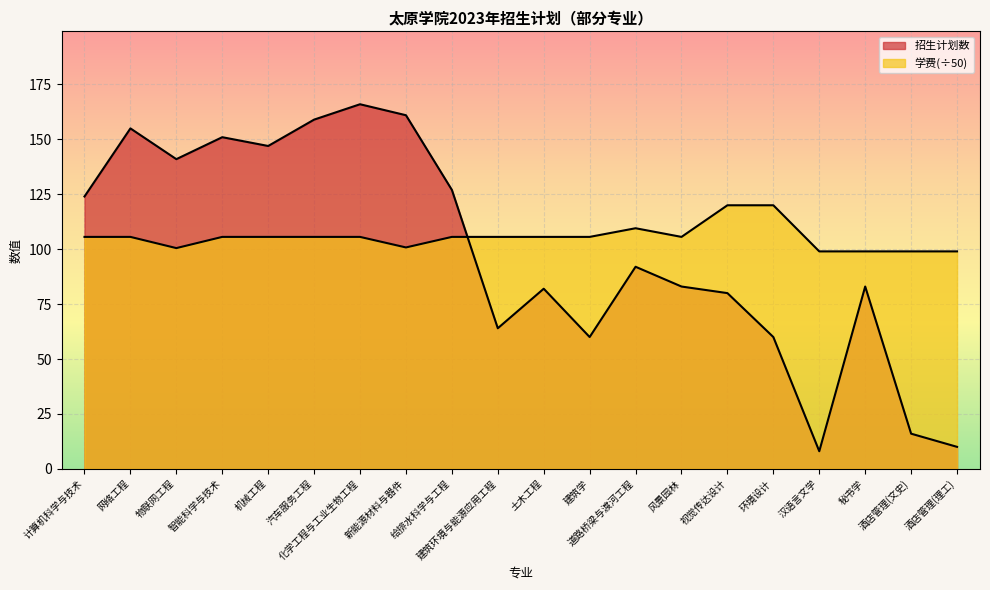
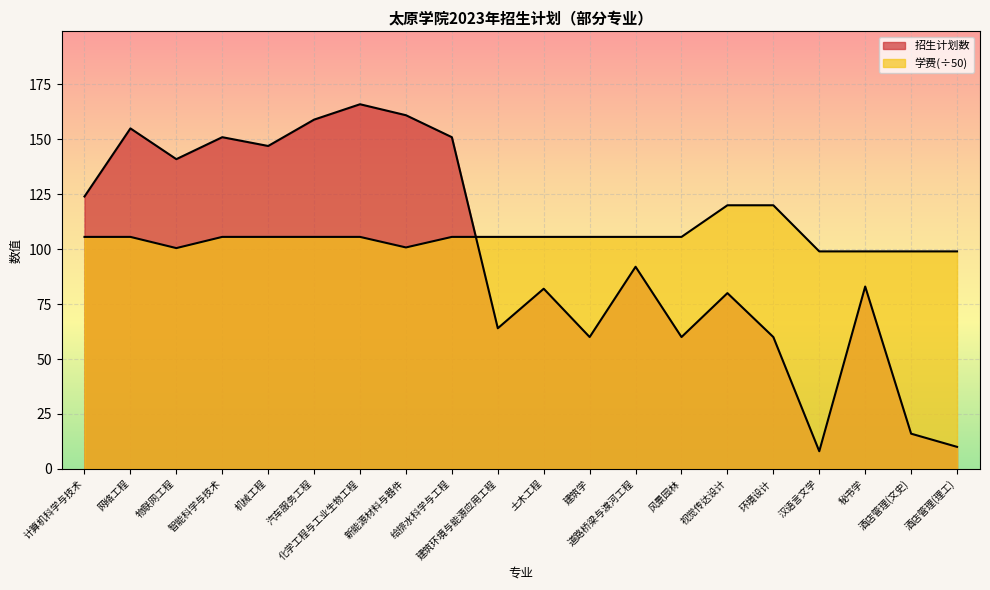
  {
    "招生计划数": {
      "计算机科学与技术": 124,
      "网络工程": 155,
      "物联网工程": 141,
      "智能科学与技术": 151,
      "机械工程": 147,
      "汽车服务工程": 159,
      "化学工程与工业生物工程": 166,
      "新能源材料与器件": 161,
-     "给排水科学与工程": 127,
+     "给排水科学与工程": 151,
      "建筑环境与能源应用工程": 64,
      "土木工程": 82,
      "建筑学": 60,
      "道路桥梁与渡河工程": 92,
-     "风景园林": 83,
+     "风景园林": 60,
      "视觉传达设计": 80,
      "环境设计": 60,
      "汉语言文学": 8,
      "秘书学": 83,
      "酒店管理(文史)": 16,
      "酒店管理(理工)": 10
    },
    "学费(÷50)": {
      "计算机科学与技术": 106,
      "网络工程": 106,
      "物联网工程": 101,
      "智能科学与技术": 106,
      "机械工程": 106,
      "汽车服务工程": 106,
      "化学工程与工业生物工程": 106,
      "新能源材料与器件": 101,
      "给排水科学与工程": 106,
      "建筑环境与能源应用工程": 106,
      "土木工程": 106,
      "建筑学": 106,
-     "道路桥梁与渡河工程": 110,
+     "道路桥梁与渡河工程": 106,
      "风景园林": 106,
      "视觉传达设计": 120,
      "环境设计": 120,
      "汉语言文学": 99,
      "秘书学": 99,
      "酒店管理(文史)": 99,
      "酒店管理(理工)": 99
    }
  }
